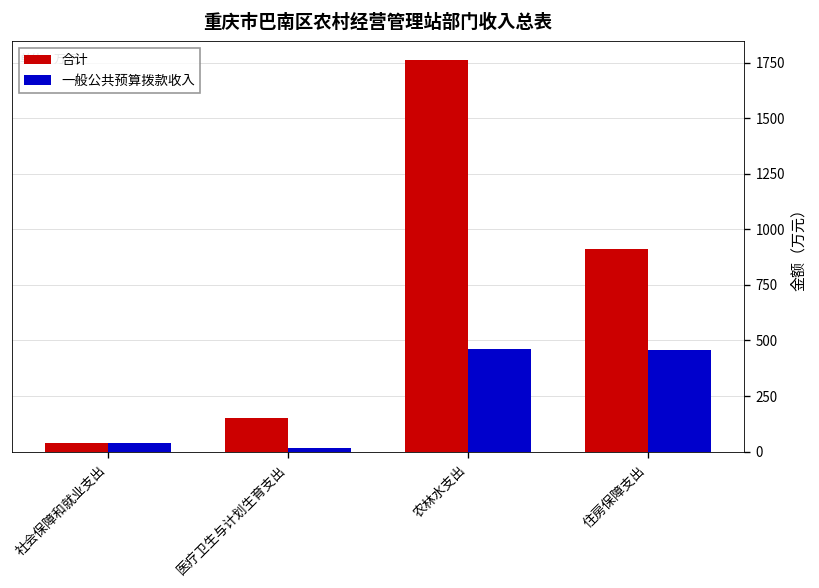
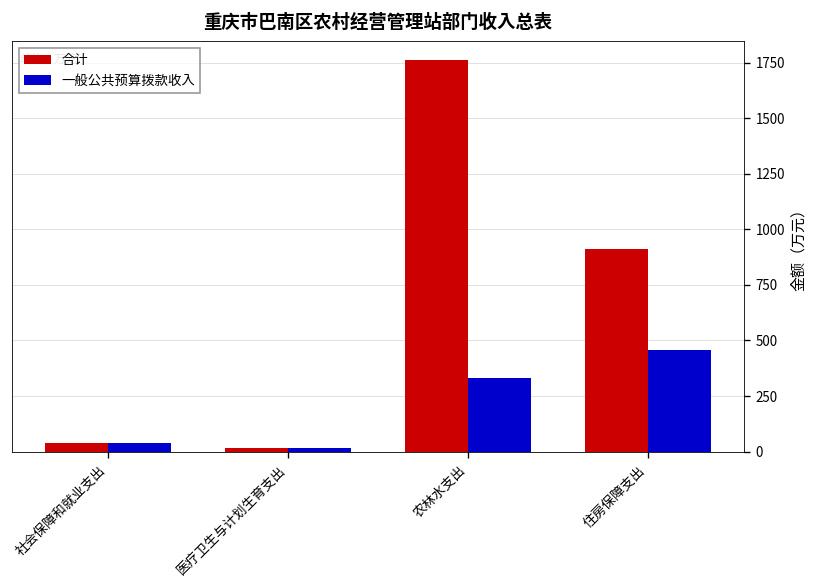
  {
    "合计": {
      "社会保障和就业支出": 40,
-     "医疗卫生与计划生育支出": 150,
+     "医疗卫生与计划生育支出": 20,
      "农林水支出": 1760,
      "住房保障支出": 910
    },
    "一般公共预算拨款收入": {
      "社会保障和就业支出": 40,
      "医疗卫生与计划生育支出": 20,
-     "农林水支出": 460,
+     "农林水支出": 330,
      "住房保障支出": 460
    }
  }
